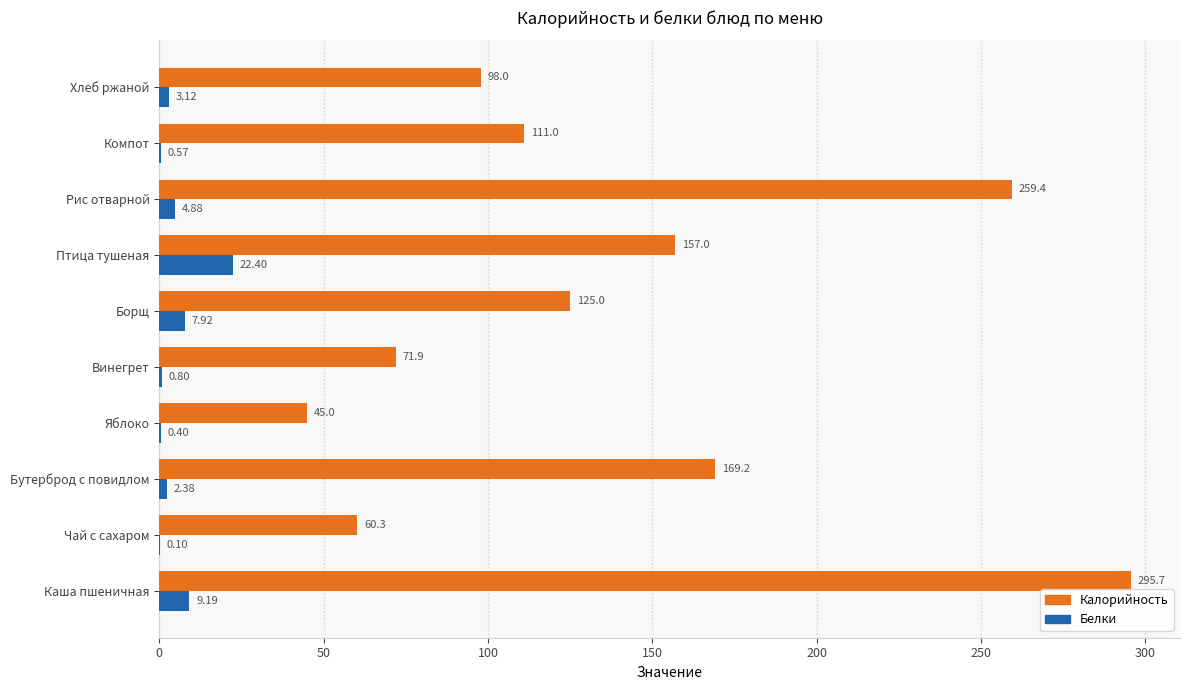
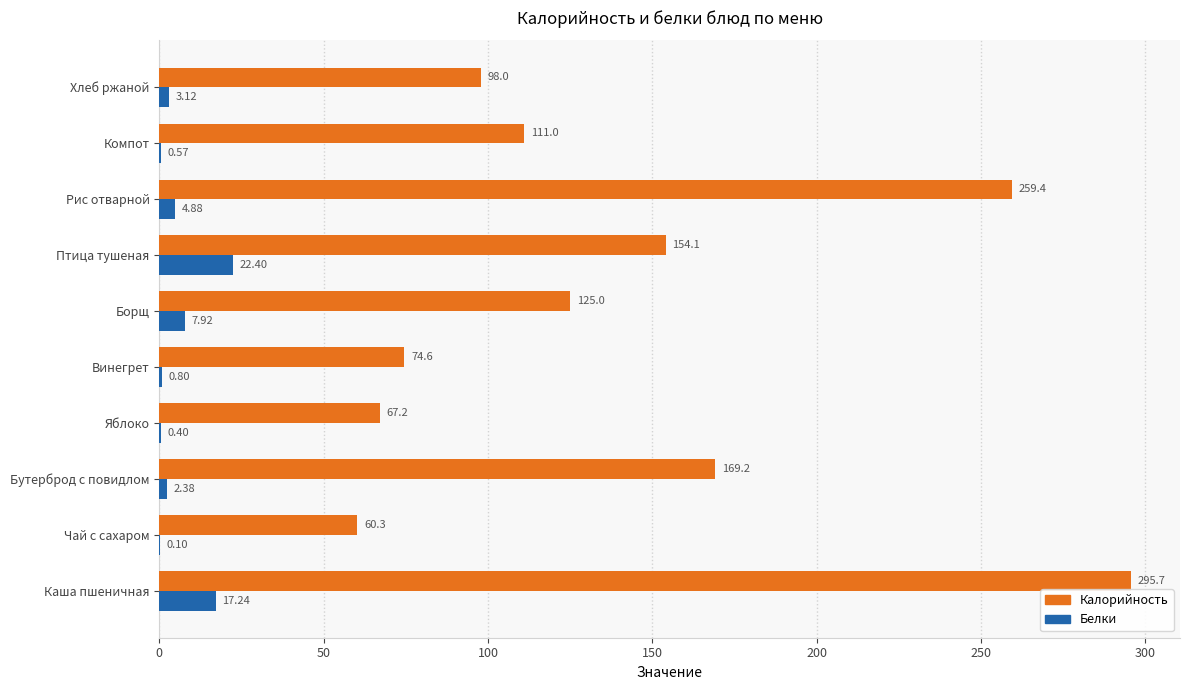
  {
    "Калорийность": {
      "Хлеб ржаной": 98.0,
      "Компот": 111.0,
      "Рис отварной": 259.4,
-     "Птица тушеная": 157.0,
+     "Птица тушеная": 154.1,
      "Борщ": 125.0,
-     "Винегрет": 71.9,
-     "Яблоко": 45.0,
+     "Винегрет": 74.6,
+     "Яблоко": 67.2,
      "Бутерброд с повидлом": 169.2,
      "Чай с сахаром": 60.3,
      "Каша пшеничная": 295.7
    },
    "Белки": {
      "Хлеб ржаной": 3.12,
      "Компот": 0.57,
      "Рис отварной": 4.88,
      "Птица тушеная": 22.40,
      "Борщ": 7.92,
      "Винегрет": 0.80,
      "Яблоко": 0.40,
      "Бутерброд с повидлом": 2.38,
      "Чай с сахаром": 0.10,
-     "Каша пшеничная": 9.19
+     "Каша пшеничная": 17.24
    }
  }
